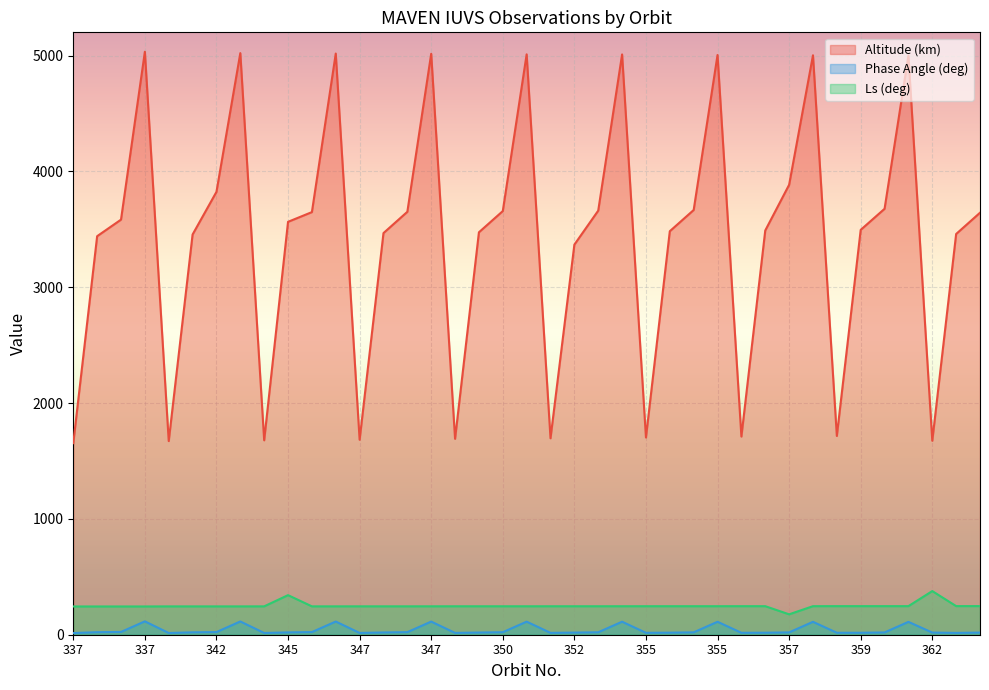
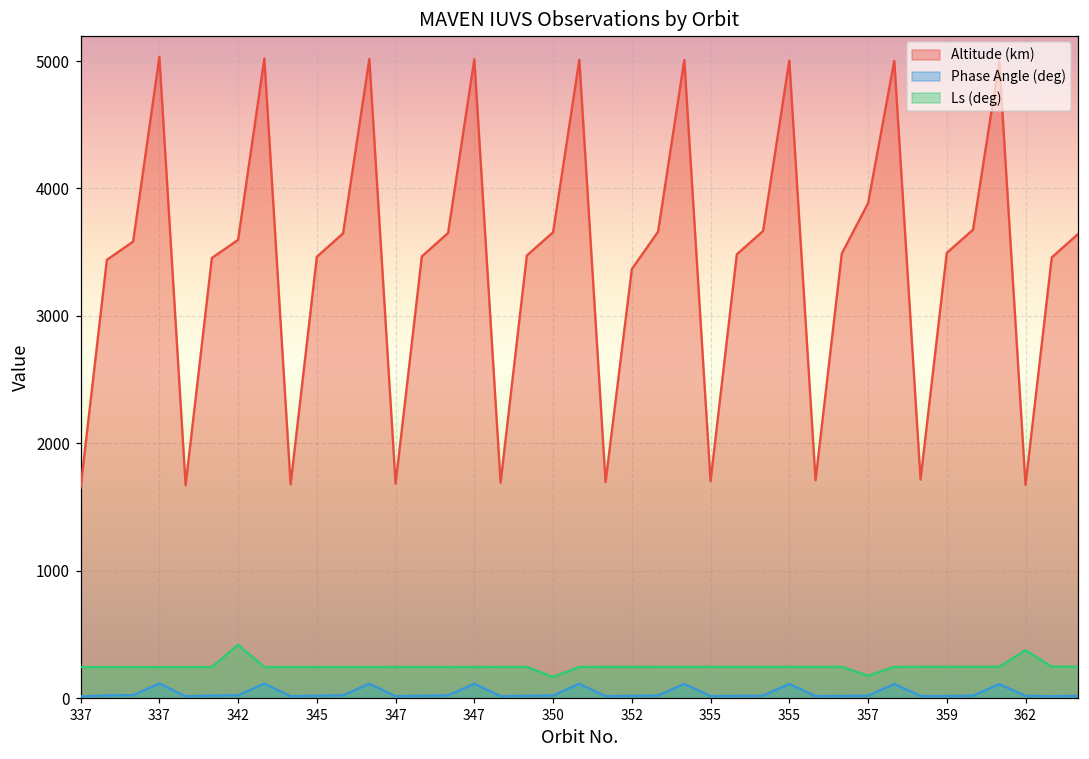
  {
    "Altitude (km)": {
-     "342": 3820,
-     "345": 3560,
+     "342": 3600,
+     "345": 3460,
      "350": 3660,
      "352": 3370,
      "357": 3880,
      "359": 3490,
      "362": 1670
    },
    "Phase Angle (deg)": {
      "342": 20,
      "345": 20,
      "350": 20,
      "352": 20,
      "357": 20,
      "359": 20,
      "362": 20
    },
    "Ls (deg)": {
-     "342": 240,
-     "345": 340,
-     "350": 250,
+     "342": 420,
+     "345": 240,
+     "350": 170,
      "352": 250,
      "357": 180,
      "359": 250,
      "362": 380
    }
  }
